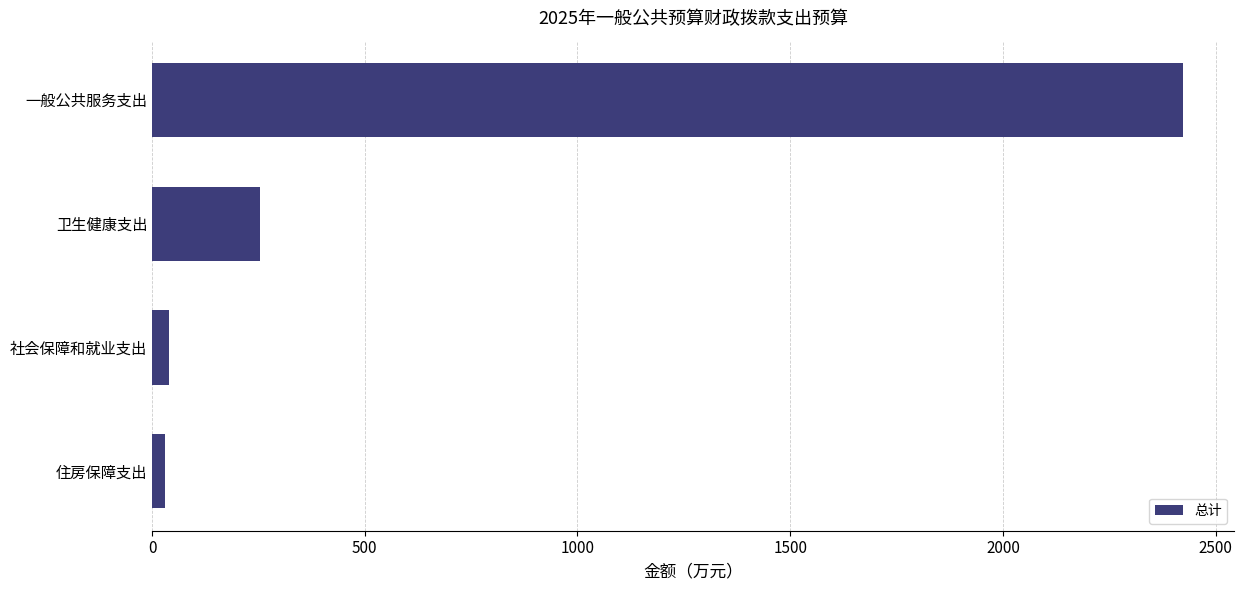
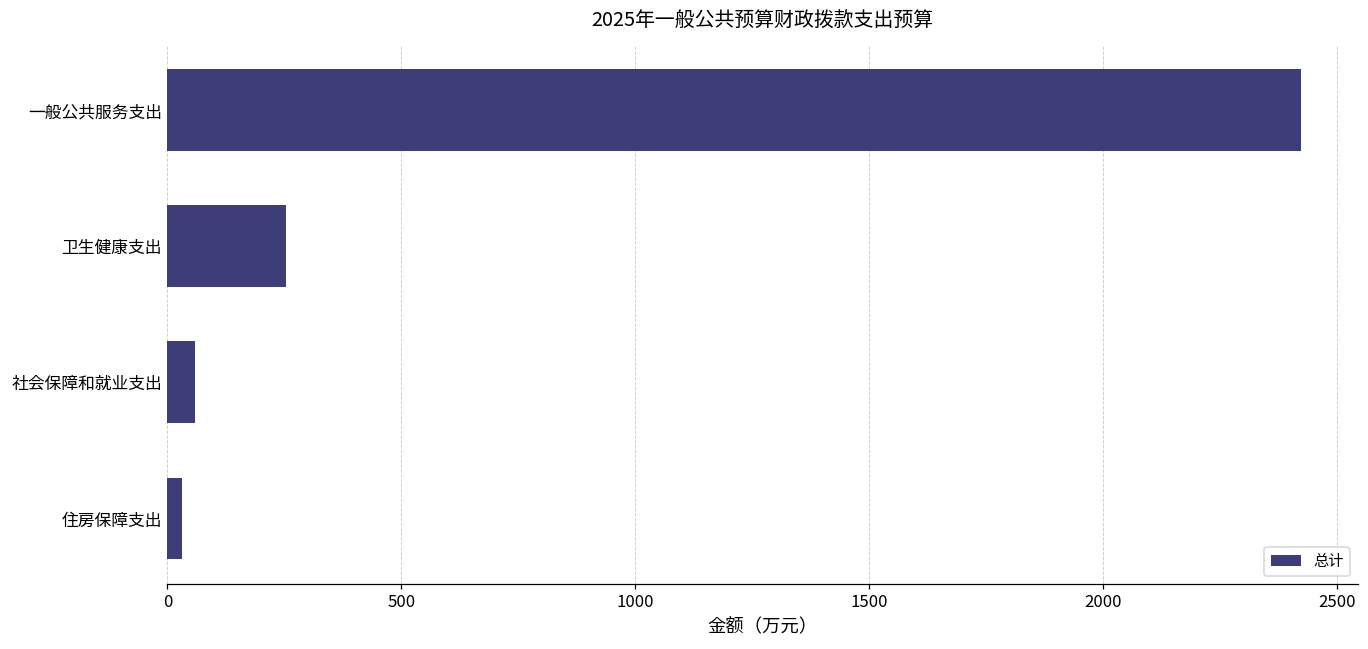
  {
    "一般公共服务支出": 2420,
    "卫生健康支出": 250,
-   "社会保障和就业支出": 40,
+   "社会保障和就业支出": 60,
    "住房保障支出": 30
  }
